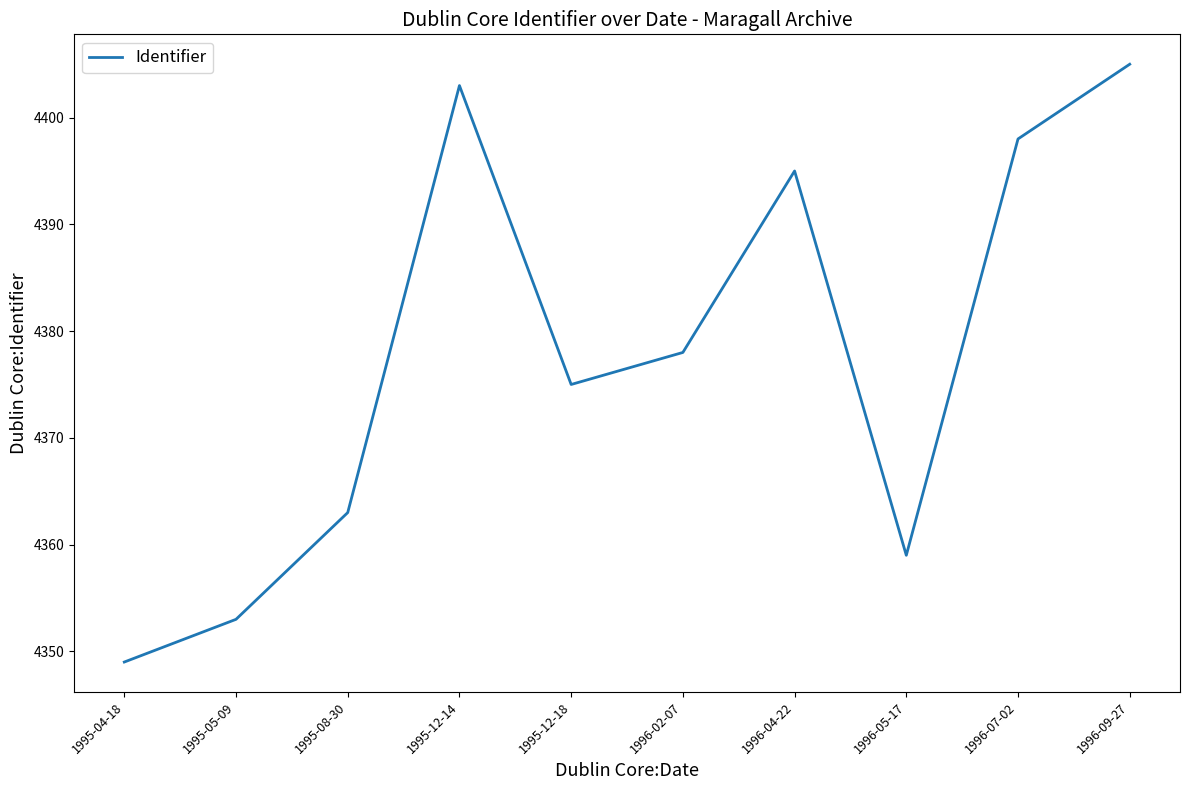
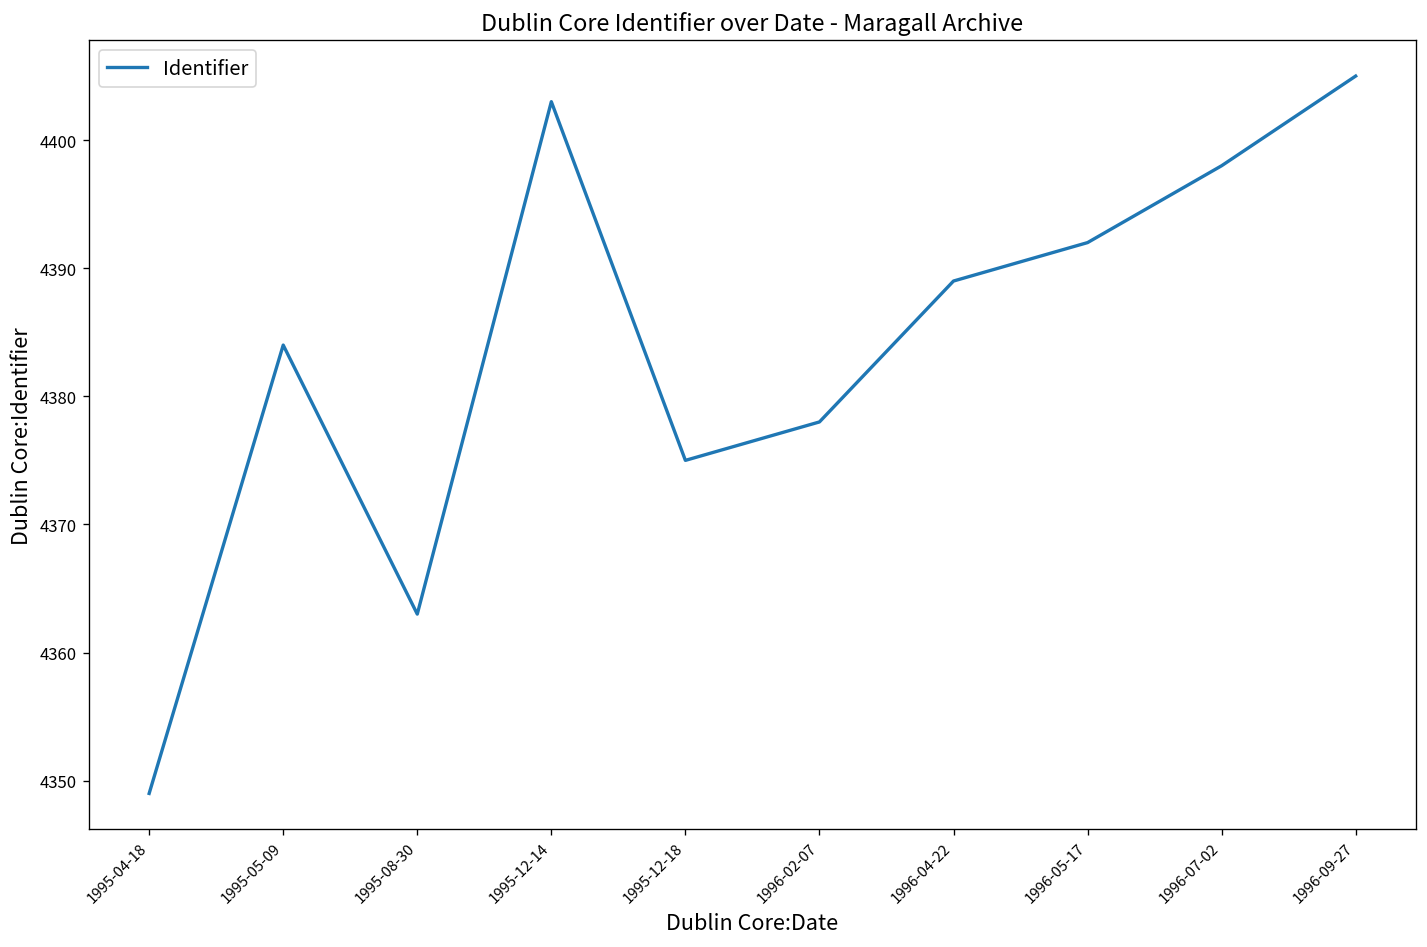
  {
    "1995-04-18": 4349,
-   "1995-05-09": 4353,
+   "1995-05-09": 4384,
    "1995-08-30": 4363,
    "1995-12-14": 4403,
    "1995-12-18": 4375,
    "1996-02-07": 4378,
-   "1996-04-22": 4395,
-   "1996-05-17": 4359,
+   "1996-04-22": 4389,
+   "1996-05-17": 4392,
    "1996-07-02": 4398,
    "1996-09-27": 4405
  }
